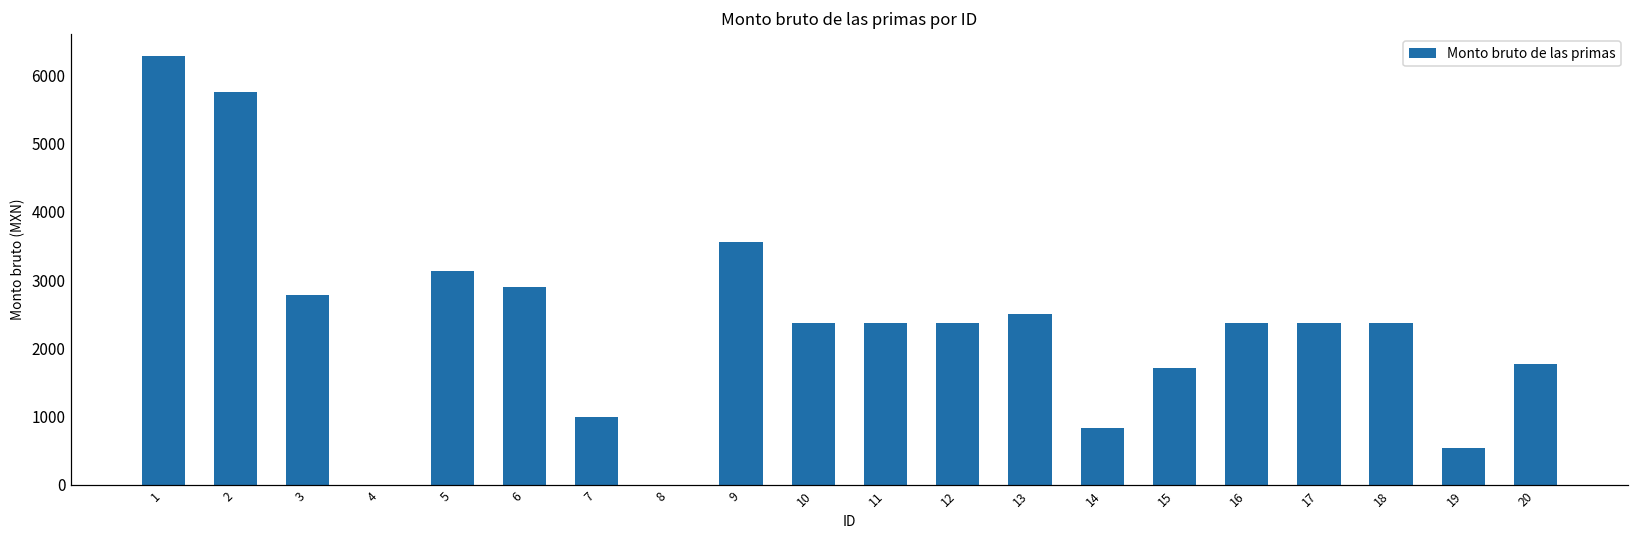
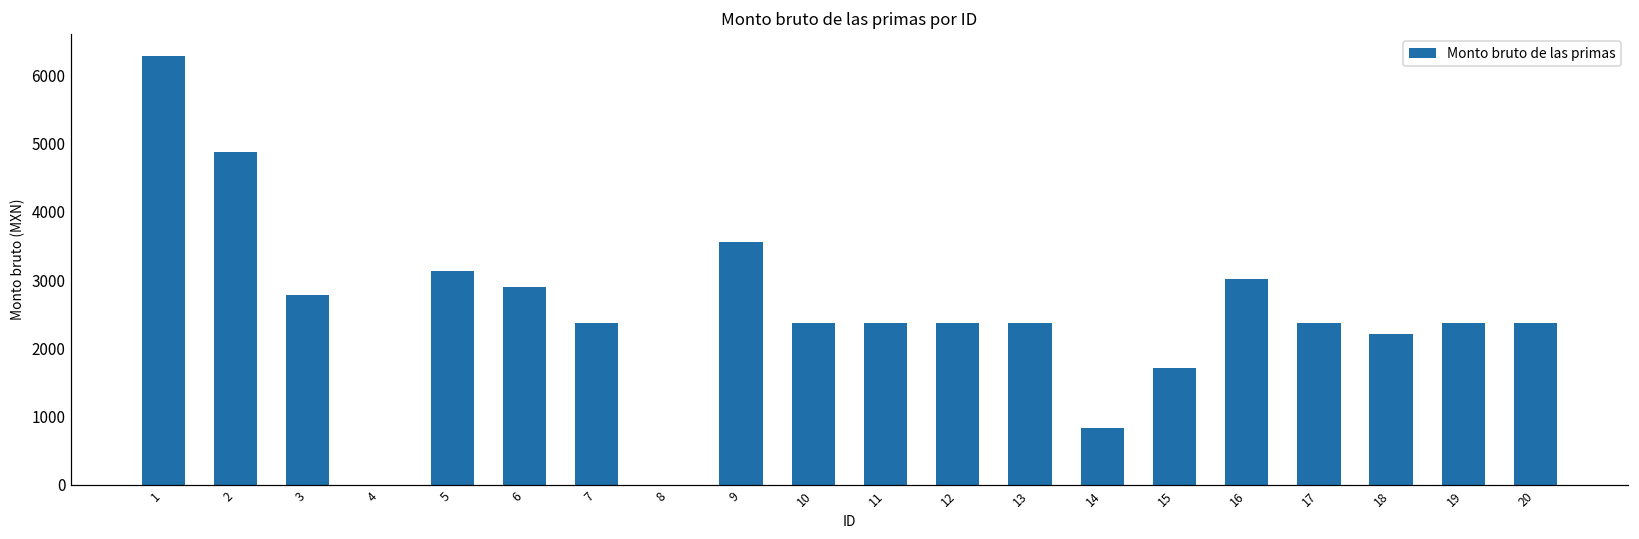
  {
    "1": 6300,
-   "2": 5800,
+   "2": 4900,
    "3": 2800,
    "4": 0,
    "5": 3100,
    "6": 2900,
-   "7": 1000,
+   "7": 2400,
    "8": 0,
    "9": 3600,
    "10": 2400,
    "11": 2400,
    "12": 2400,
-   "13": 2500,
+   "13": 2400,
    "14": 800,
    "15": 1700,
-   "16": 2400,
+   "16": 3000,
    "17": 2400,
-   "18": 2400,
-   "19": 500,
-   "20": 1800
+   "18": 2200,
+   "19": 2400,
+   "20": 2400
  }
